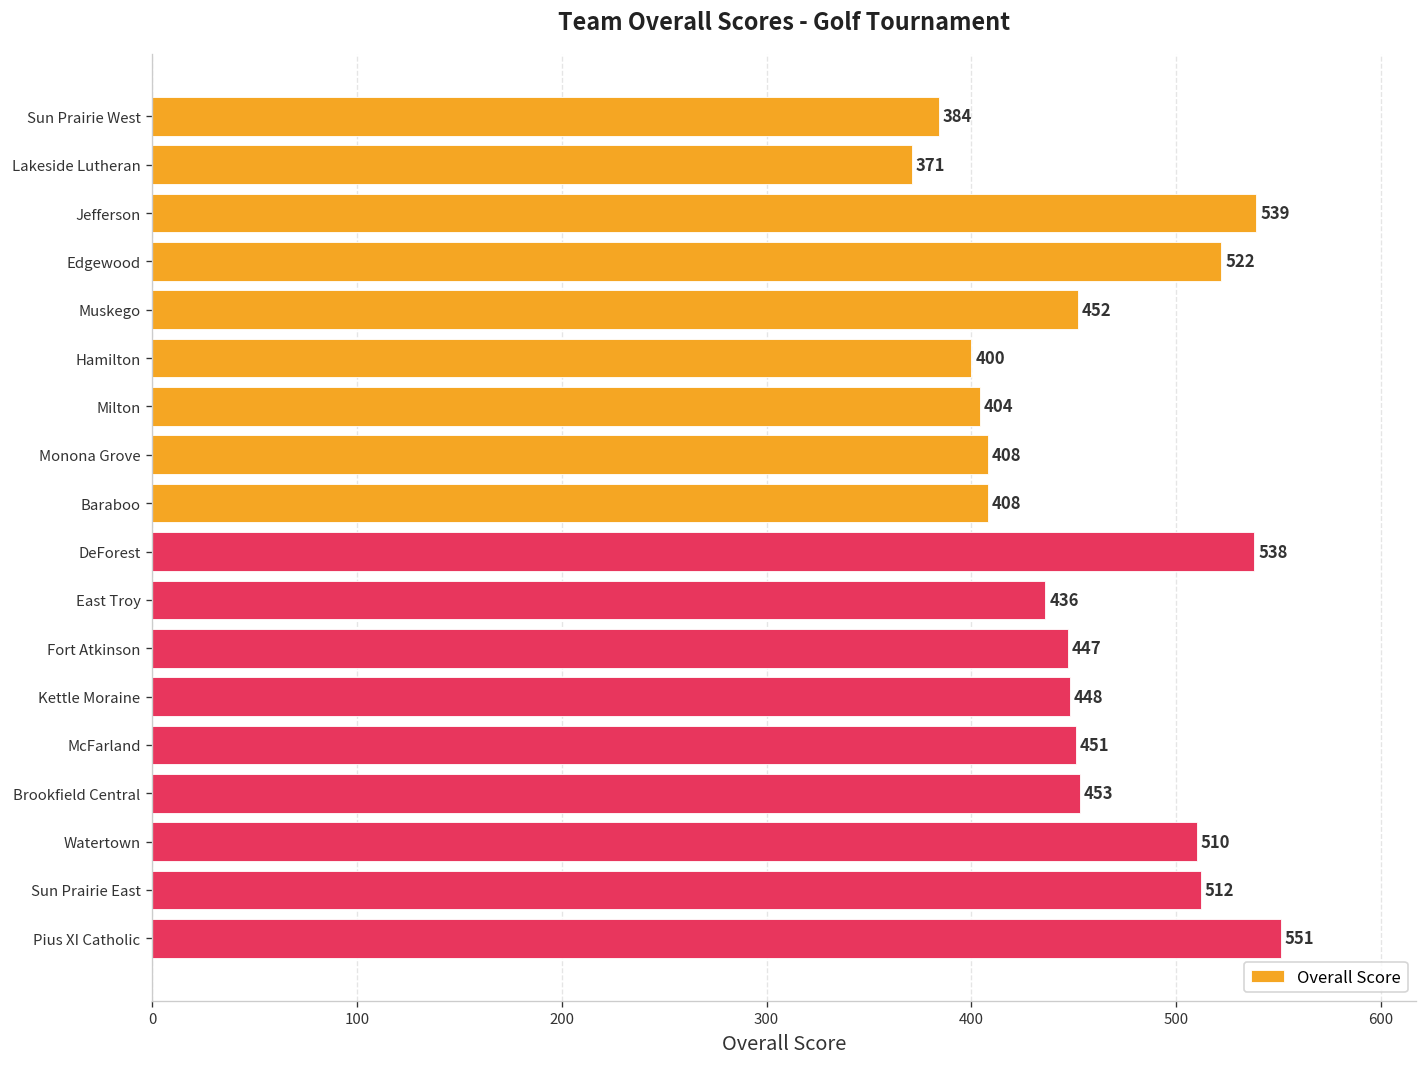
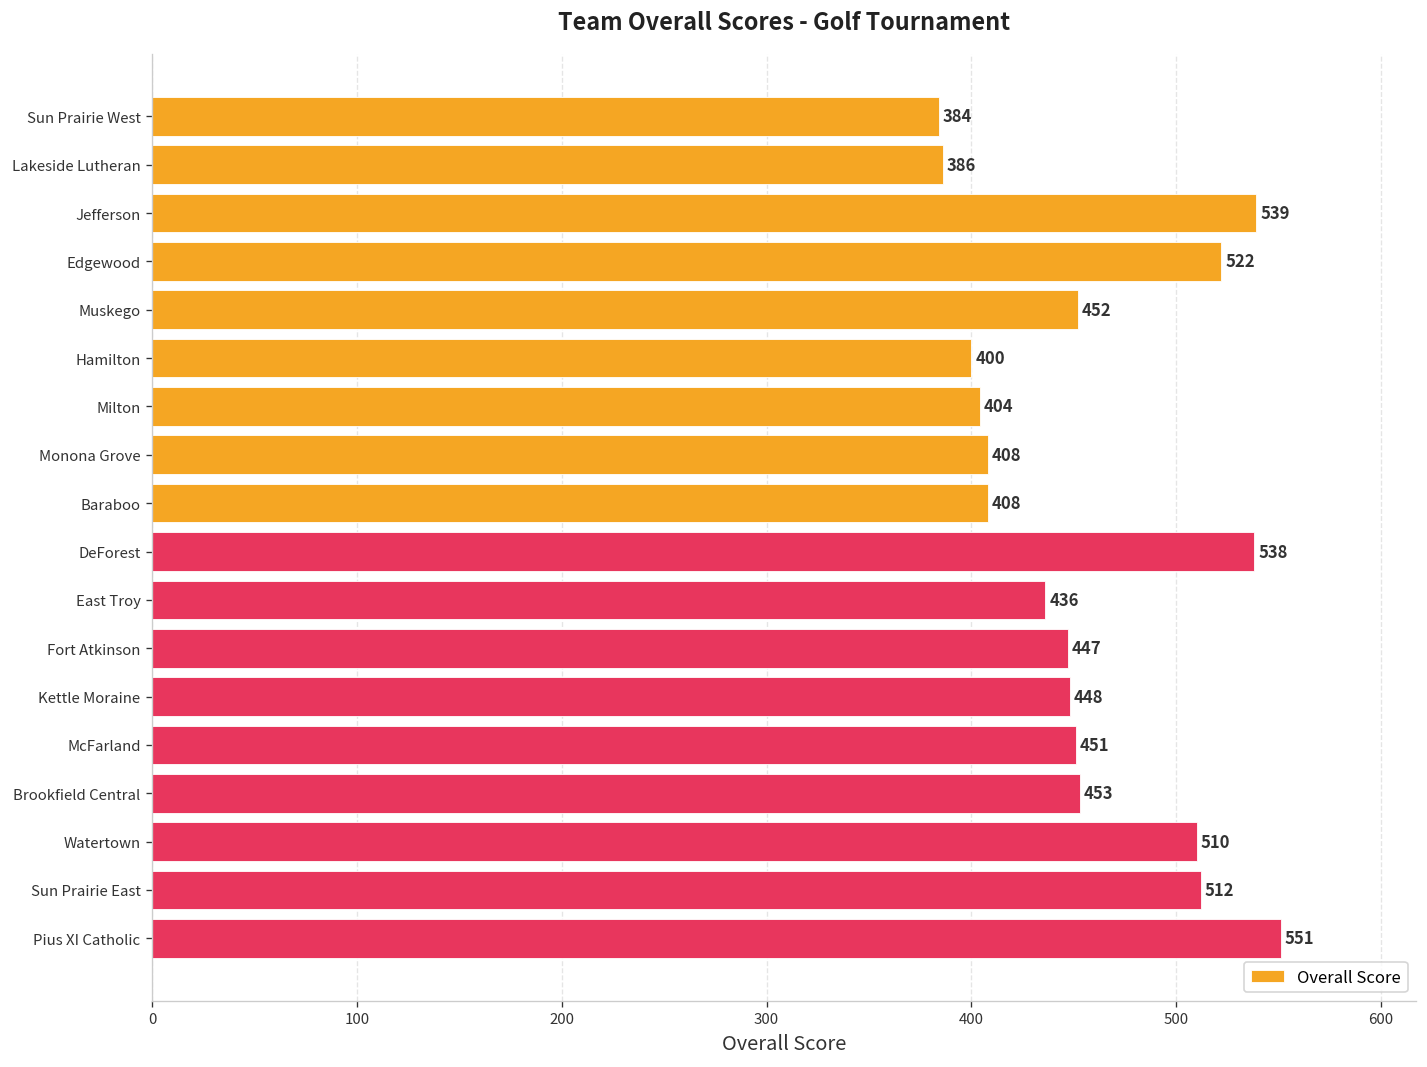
  {
    "Sun Prairie West": 384,
-   "Lakeside Lutheran": 371,
+   "Lakeside Lutheran": 386,
    "Jefferson": 539,
    "Edgewood": 522,
    "Muskego": 452,
    "Hamilton": 400,
    "Milton": 404,
    "Monona Grove": 408,
    "Baraboo": 408,
    "DeForest": 538,
    "East Troy": 436,
    "Fort Atkinson": 447,
    "Kettle Moraine": 448,
    "McFarland": 451,
    "Brookfield Central": 453,
    "Watertown": 510,
    "Sun Prairie East": 512,
    "Pius XI Catholic": 551
  }
